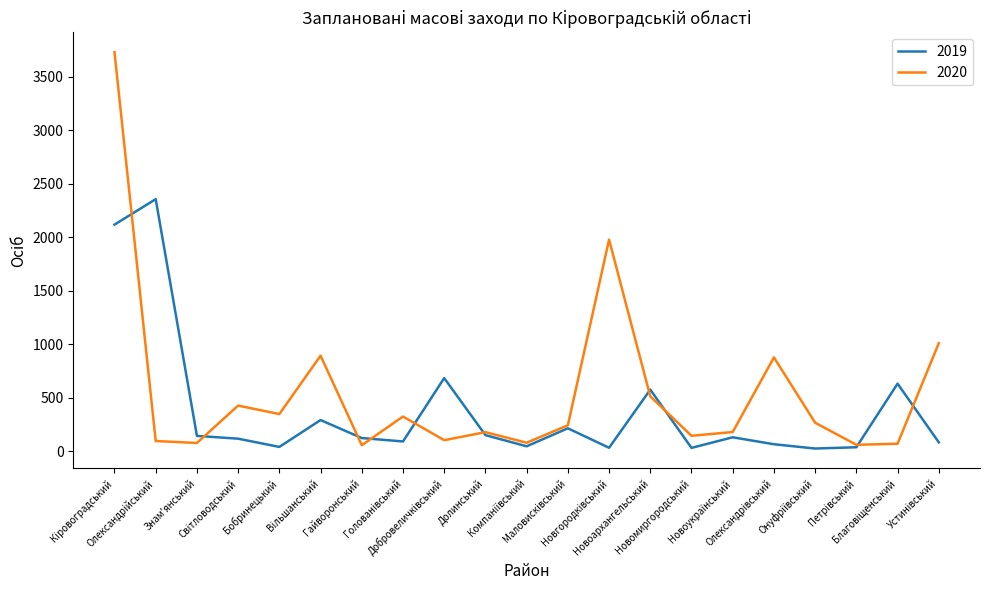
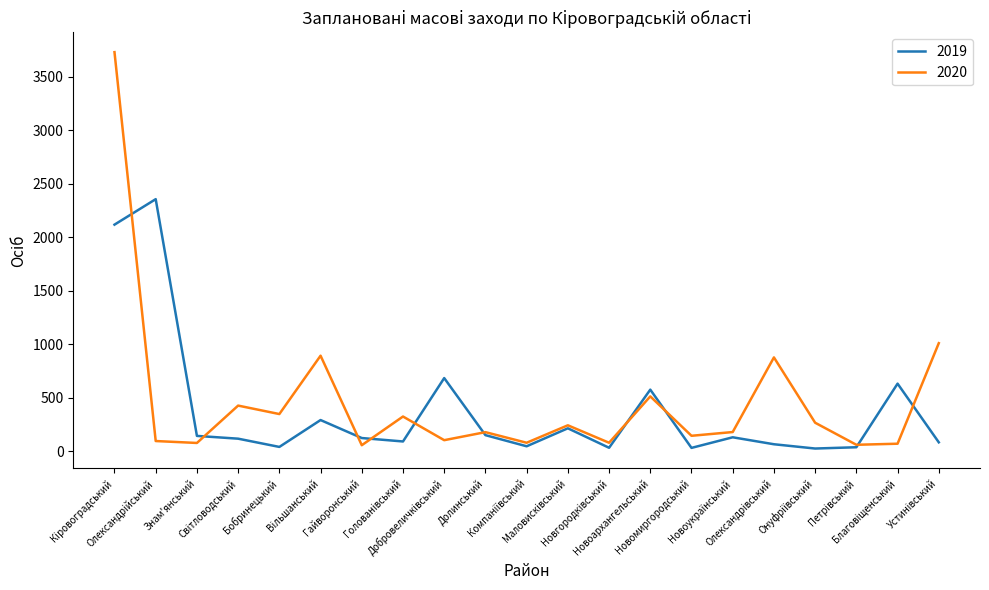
  {
    "2019": {
      "Кіровоградський": 2120,
      "Олександрійський": 2360,
      "Знам'янський": 150,
      "Світловодський": 120,
      "Бобринецький": 40,
      "Вільшанський": 290,
      "Гайворонський": 130,
      "Голованівський": 90,
      "Добровеличківський": 690,
      "Долинський": 150,
      "Компаніївський": 50,
      "Маловисківський": 220,
      "Новгородківський": 30,
      "Новоархангельський": 580,
      "Новомиргородський": 30,
      "Новоукраїнський": 130,
      "Олександрівський": 70,
      "Онуфріївський": 30,
      "Благовіщенський": 630,
      "Устинівський": 90
    },
    "2020": {
      "Кіровоградський": 3730,
      "Олександрійський": 100,
      "Знам'янський": 80,
      "Світловодський": 430,
      "Бобринецький": 350,
      "Вільшанський": 890,
      "Гайворонський": 60,
      "Голованівський": 330,
      "Добровеличківський": 110,
      "Долинський": 180,
      "Компаніївський": 80,
      "Маловисківський": 240,
-     "Новгородківський": 1980,
+     "Новгородківський": 80,
      "Новоархангельський": 510,
      "Новомиргородський": 150,
      "Новоукраїнський": 180,
      "Олександрівський": 880,
      "Онуфріївський": 270,
      "Благовіщенський": 70,
      "Устинівський": 1010
    }
  }
